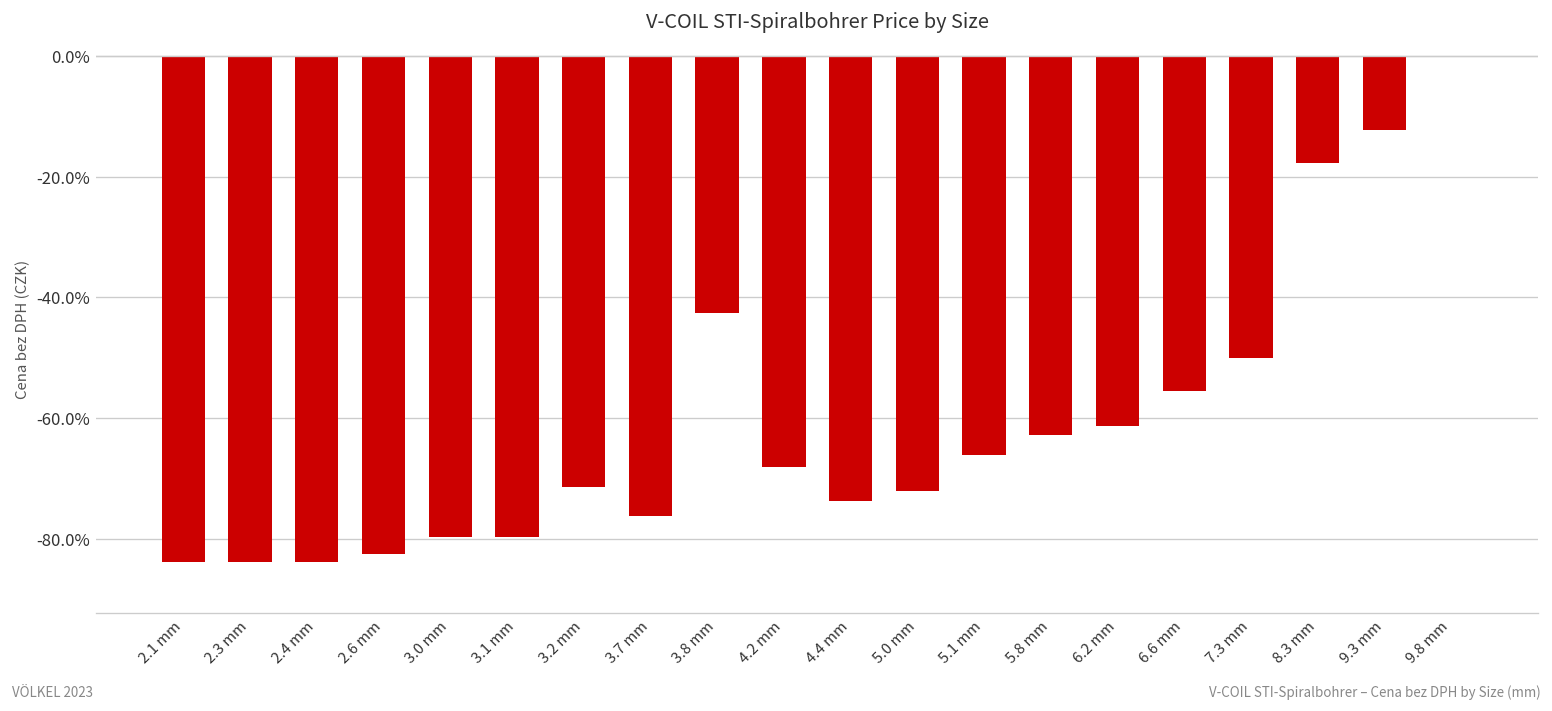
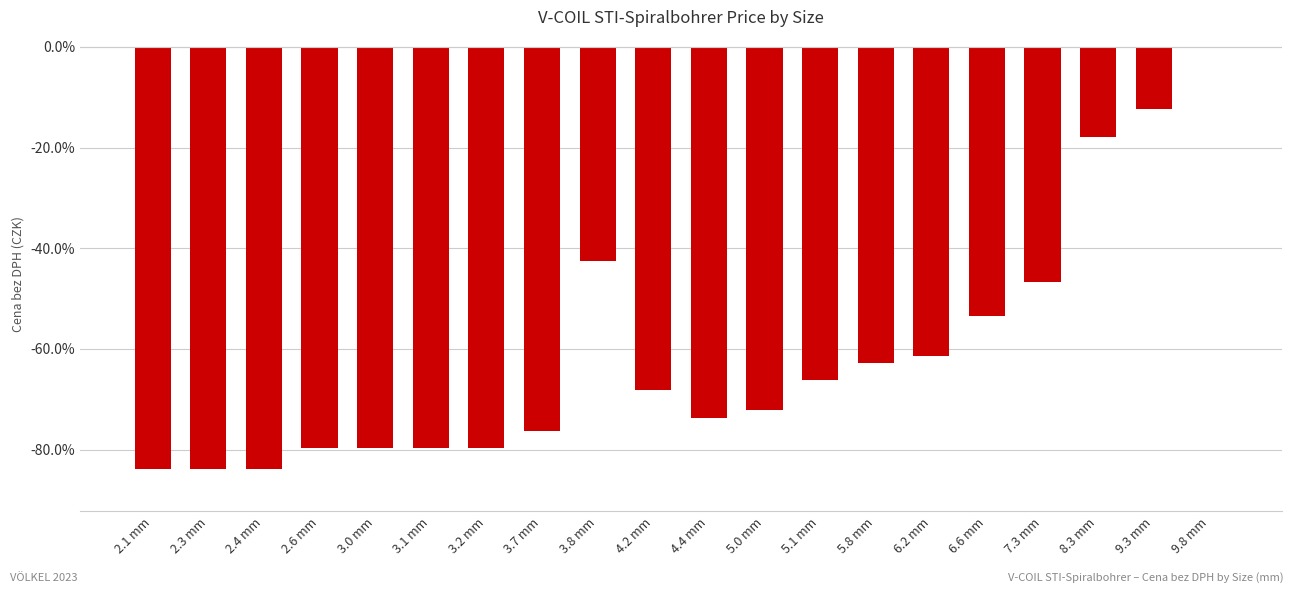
  {
    "2.1 mm": "-84%",
    "2.3 mm": "-84%",
    "2.4 mm": "-84%",
-   "2.6 mm": "-82%",
+   "2.6 mm": "-80%",
    "3.0 mm": "-80%",
    "3.1 mm": "-80%",
-   "3.2 mm": "-71%",
+   "3.2 mm": "-80%",
    "3.7 mm": "-76%",
    "3.8 mm": "-43%",
    "4.2 mm": "-68%",
    "4.4 mm": "-74%",
    "5.0 mm": "-72%",
    "5.1 mm": "-66%",
    "5.8 mm": "-63%",
    "6.2 mm": "-61%",
-   "6.6 mm": "-55%",
-   "7.3 mm": "-50%",
+   "6.6 mm": "-53%",
+   "7.3 mm": "-47%",
    "8.3 mm": "-18%",
    "9.3 mm": "-12%",
    "9.8 mm": "0%"
  }
